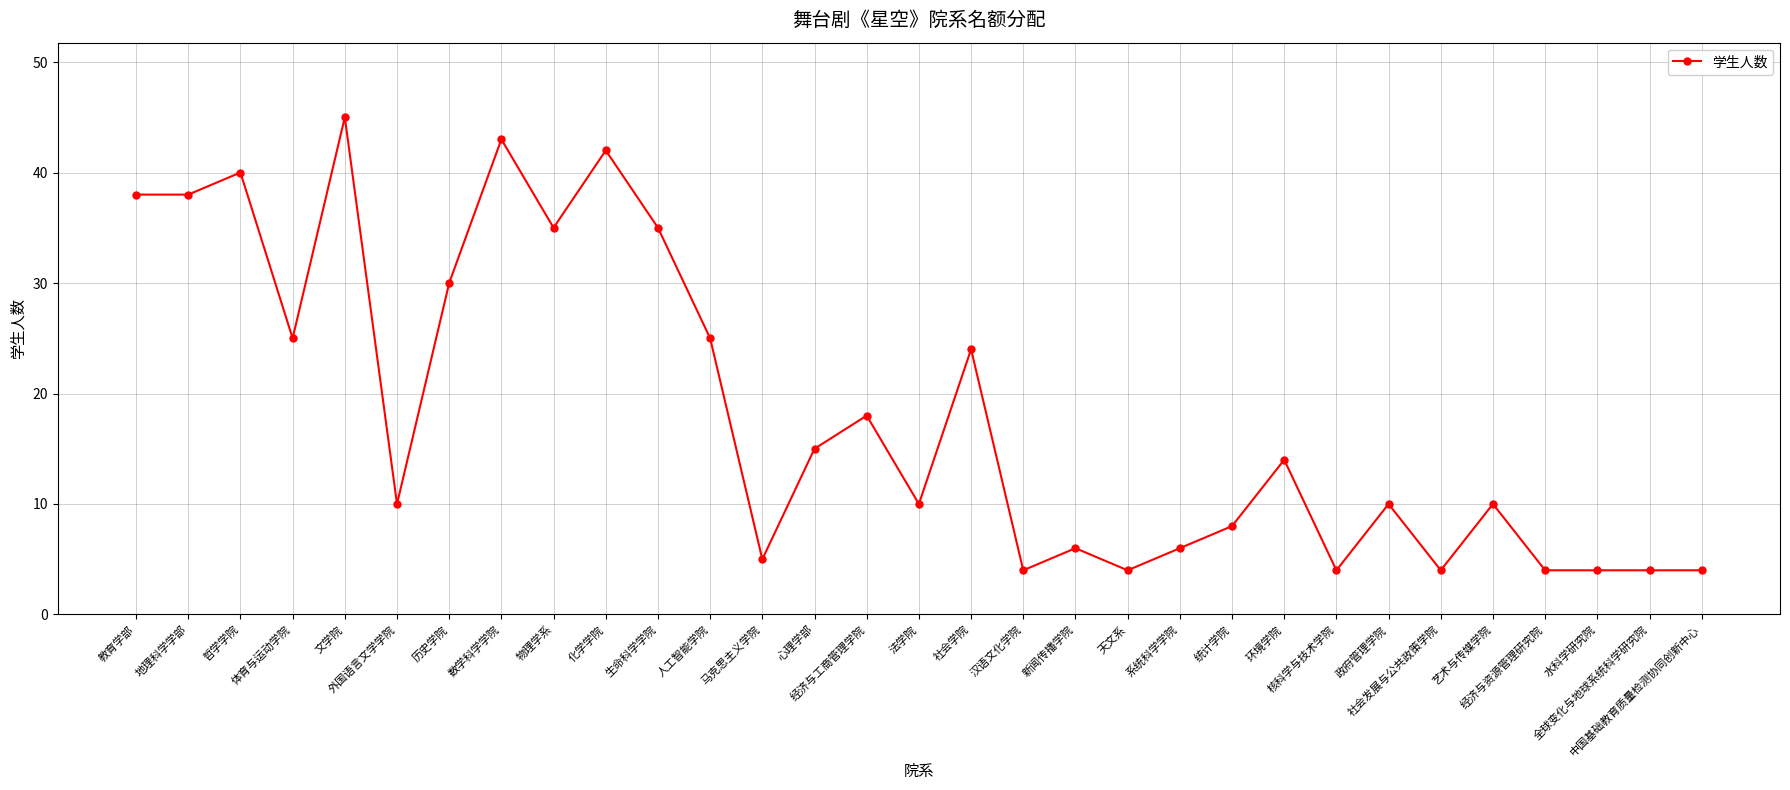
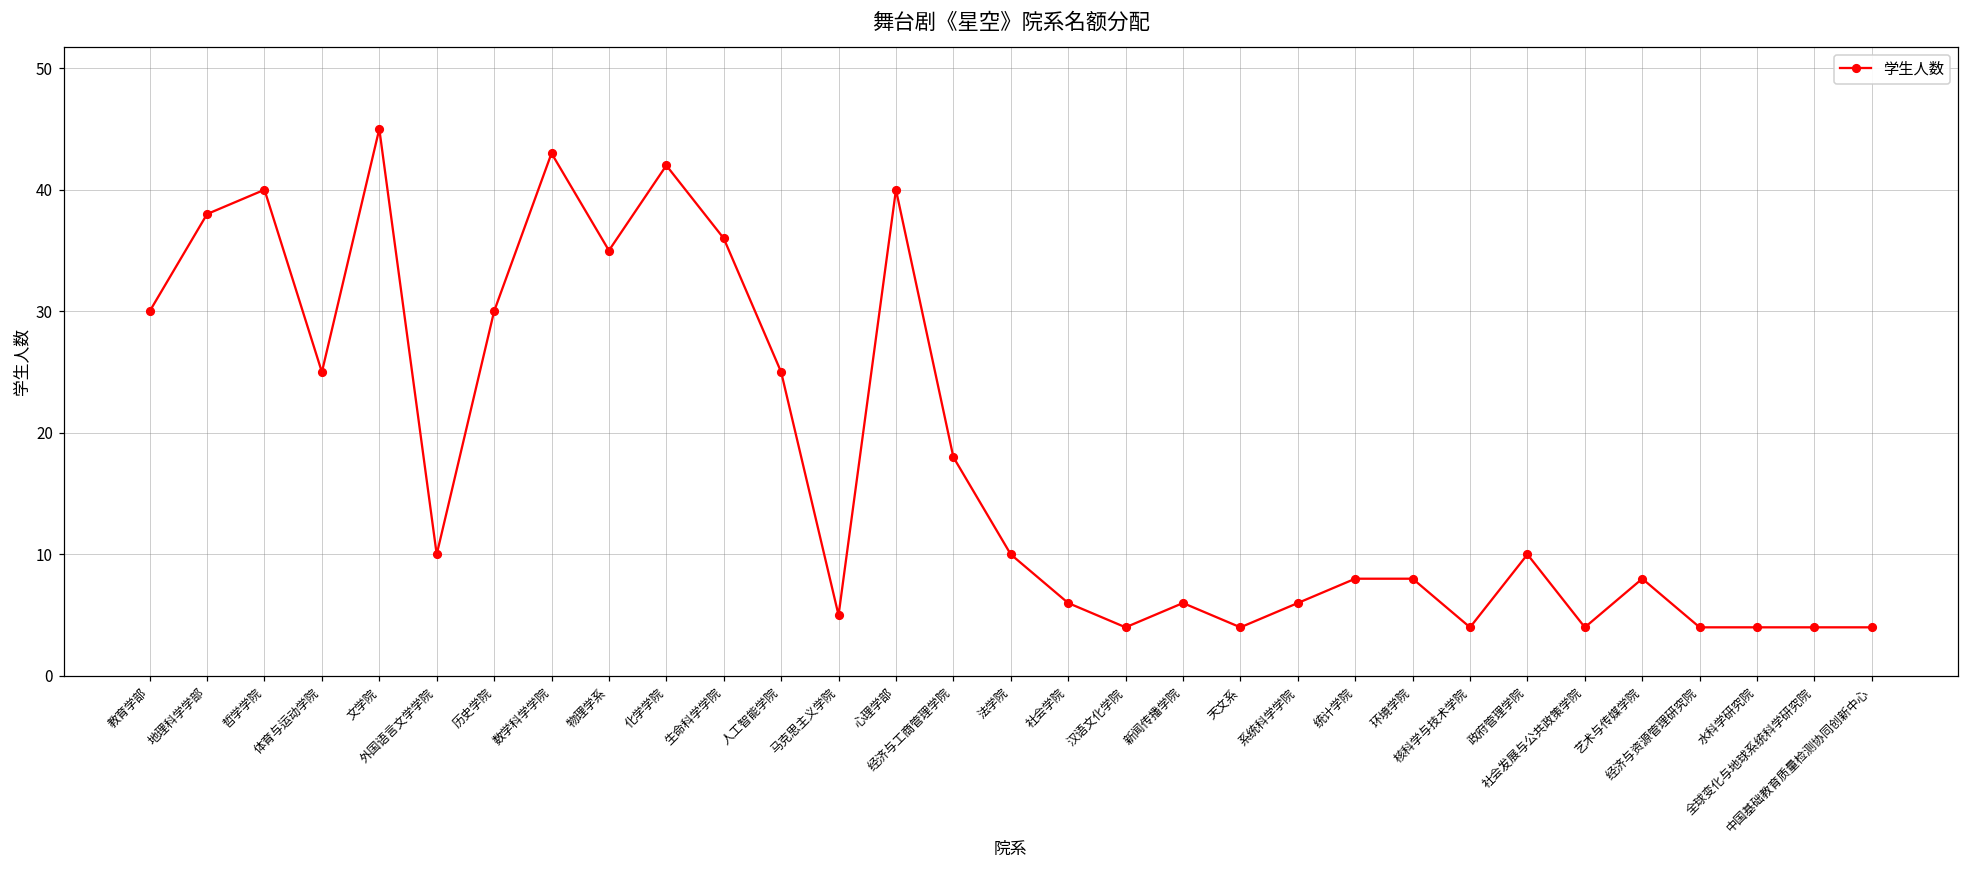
  {
-   "教育学部": 38,
+   "教育学部": 30,
    "地理科学学部": 38,
    "哲学学院": 40,
    "体育与运动学院": 25,
    "文学院": 45,
    "外国语言文学学院": 10,
    "历史学院": 30,
    "数学科学学院": 43,
    "物理学系": 35,
    "化学学院": 42,
-   "生命科学学院": 35,
+   "生命科学学院": 36,
    "人工智能学院": 25,
    "马克思主义学院": 5,
-   "心理学部": 15,
+   "心理学部": 40,
    "经济与工商管理学院": 18,
    "法学院": 10,
-   "社会学院": 24,
+   "社会学院": 6,
    "汉语文化学院": 4,
    "新闻传播学院": 6,
    "天文系": 4,
    "系统科学学院": 6,
    "统计学院": 8,
-   "环境学院": 14,
+   "环境学院": 8,
    "核科学与技术学院": 4,
    "政府管理学院": 10,
    "社会发展与公共政策学院": 4,
-   "艺术与传媒学院": 10,
+   "艺术与传媒学院": 8,
    "经济与资源管理研究院": 4,
    "水科学研究院": 4,
    "全球变化与地球系统科学研究院": 4,
    "中国基础教育质量检测协同创新中心": 4
  }
